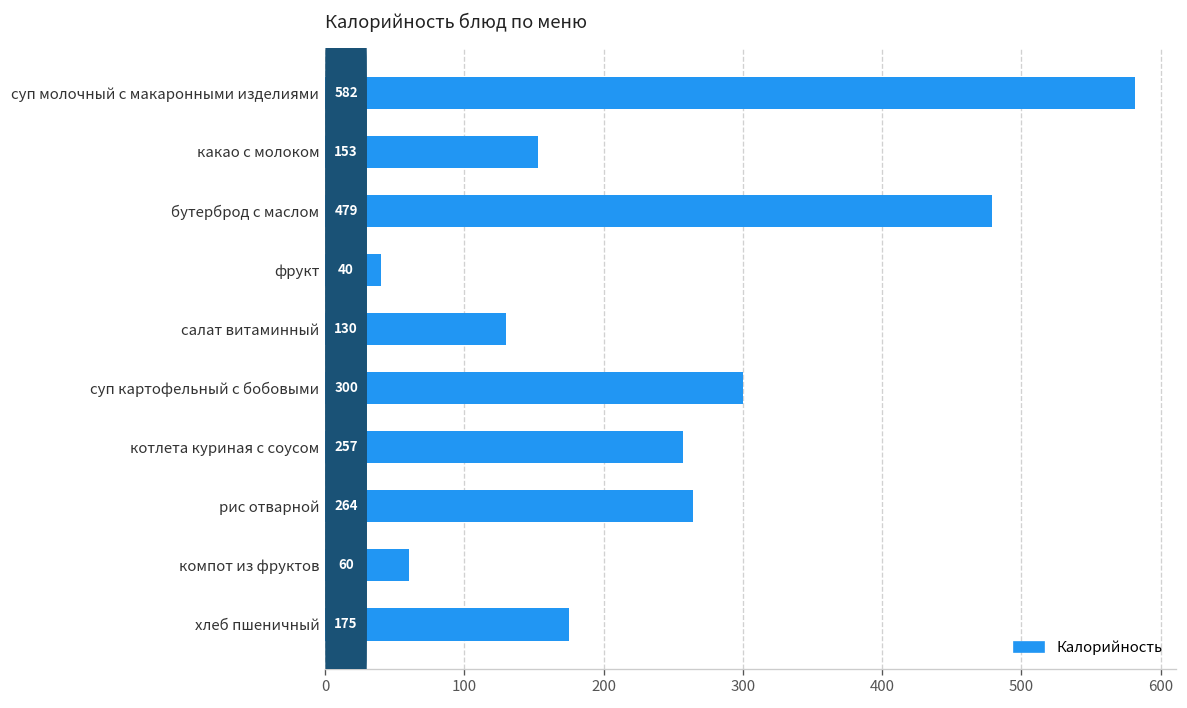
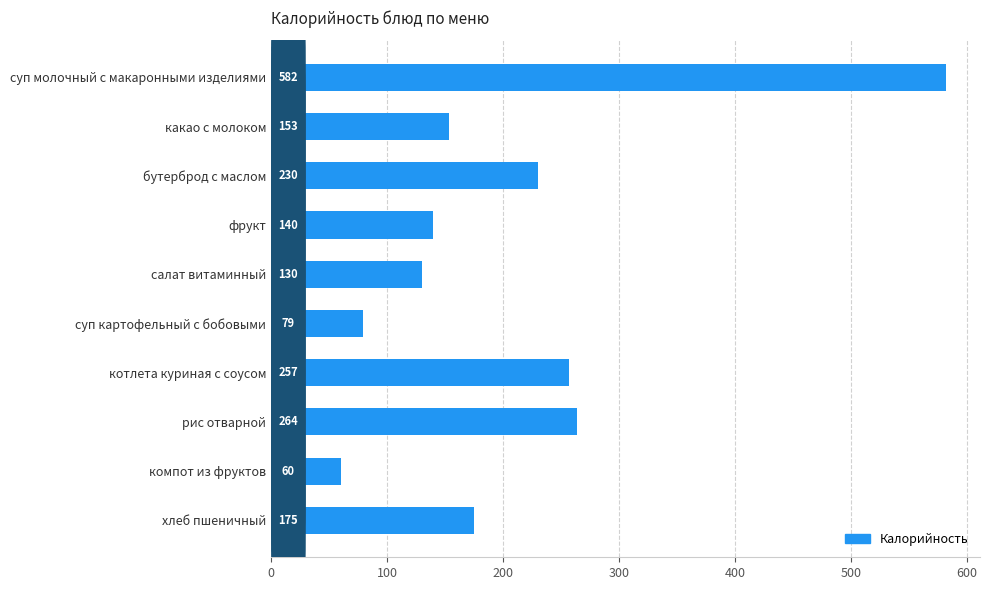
  {
-   "бутерброд с маслом": 479,
-   "фрукт": 40,
-   "суп картофельный с бобовыми": 300
+   "бутерброд с маслом": 230,
+   "фрукт": 140,
+   "суп картофельный с бобовыми": 79
  }
